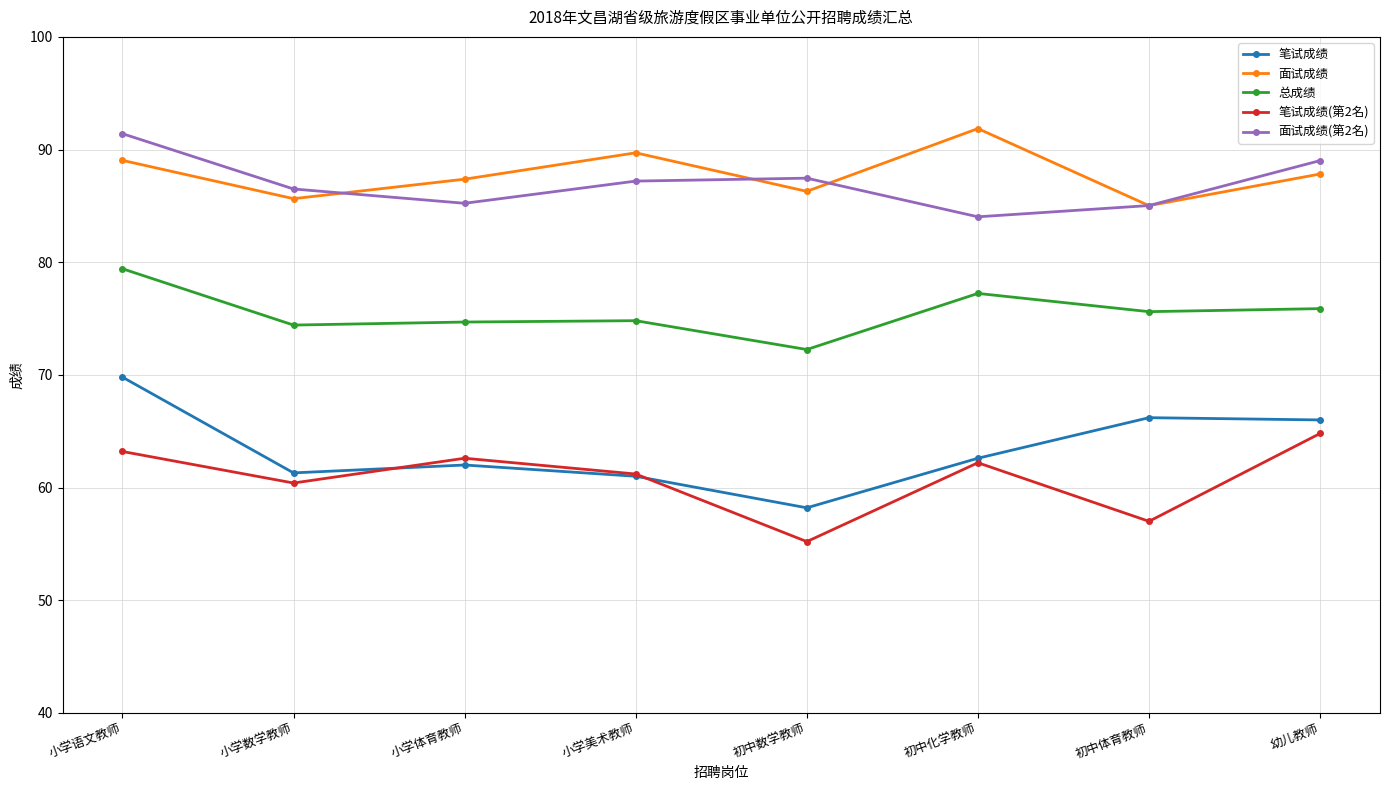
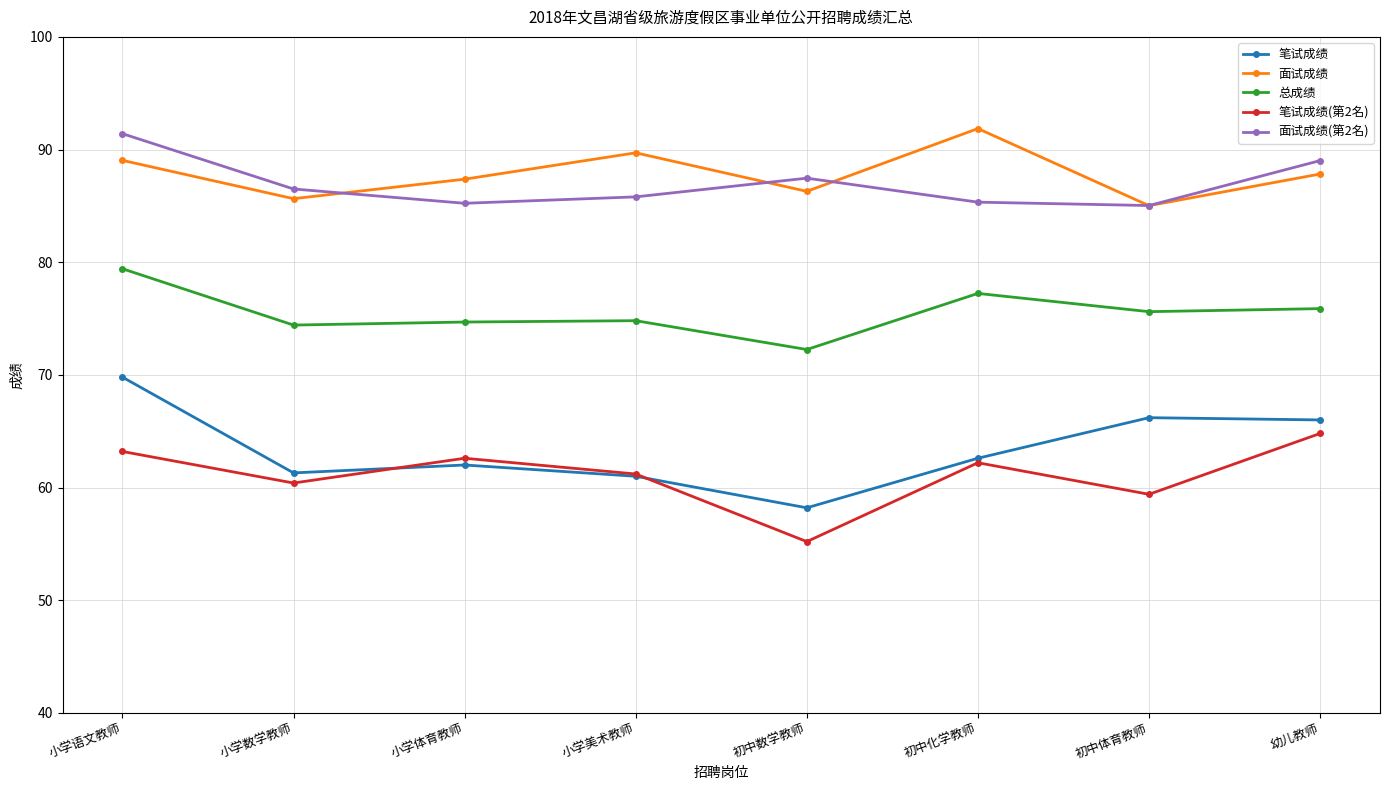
  {
    "笔试成绩": {
      "小学语文教师": 69.8,
      "小学数学教师": 61.3,
      "小学体育教师": 62.0,
      "初中数学教师": 58.2,
      "初中化学教师": 62.6,
      "初中体育教师": 66.2,
      "幼儿教师": 66.0
    },
    "面试成绩": {
      "小学语文教师": 89.0,
      "小学数学教师": 85.6,
      "小学体育教师": 87.4,
      "小学美术教师": 89.7,
      "初中数学教师": 86.3,
      "初中化学教师": 91.9,
      "幼儿教师": 87.8
    },
    "总成绩": {
      "小学语文教师": 79.4,
      "小学数学教师": 74.4,
      "小学体育教师": 74.7,
      "小学美术教师": 74.8,
      "初中数学教师": 72.3,
      "初中化学教师": 77.2,
      "初中体育教师": 75.6,
      "幼儿教师": 75.9
    },
    "笔试成绩(第2名)": {
      "小学语文教师": 63.2,
      "小学数学教师": 60.4,
      "小学体育教师": 62.6,
      "初中数学教师": 55.2,
      "初中化学教师": 62.2,
-     "初中体育教师": 57.0,
+     "初中体育教师": 59.4,
      "幼儿教师": 64.8
    },
    "面试成绩(第2名)": {
      "小学语文教师": 91.4,
      "小学数学教师": 86.5,
      "小学体育教师": 85.2,
-     "小学美术教师": 87.2,
+     "小学美术教师": 85.8,
      "初中数学教师": 87.5,
-     "初中化学教师": 84.0,
+     "初中化学教师": 85.3,
      "幼儿教师": 89.0
    }
  }
